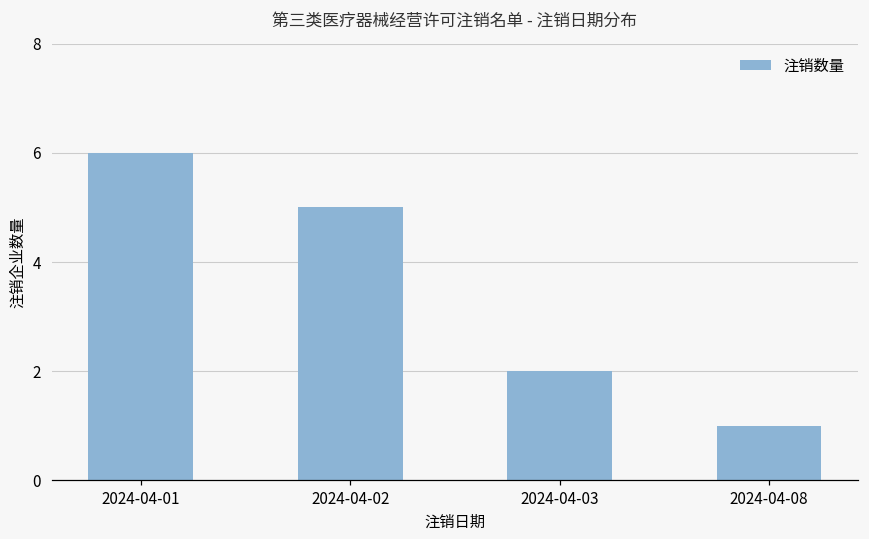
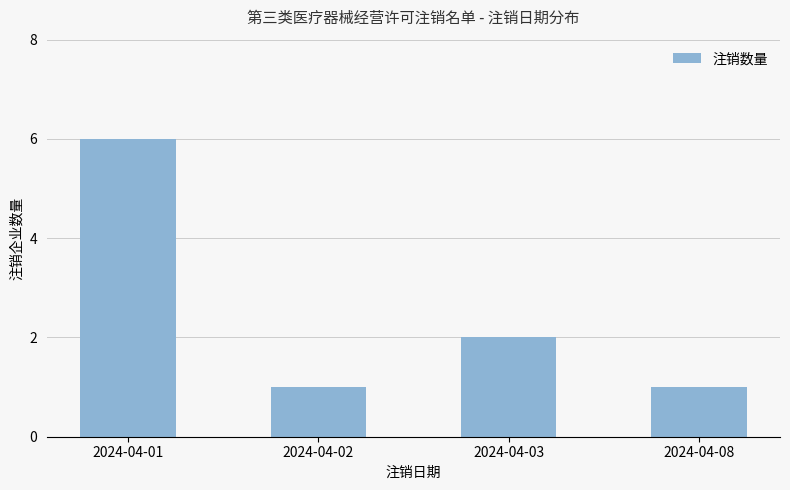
  {
    "2024-04-01": 6,
-   "2024-04-02": 5,
+   "2024-04-02": 1,
    "2024-04-03": 2,
    "2024-04-08": 1
  }
